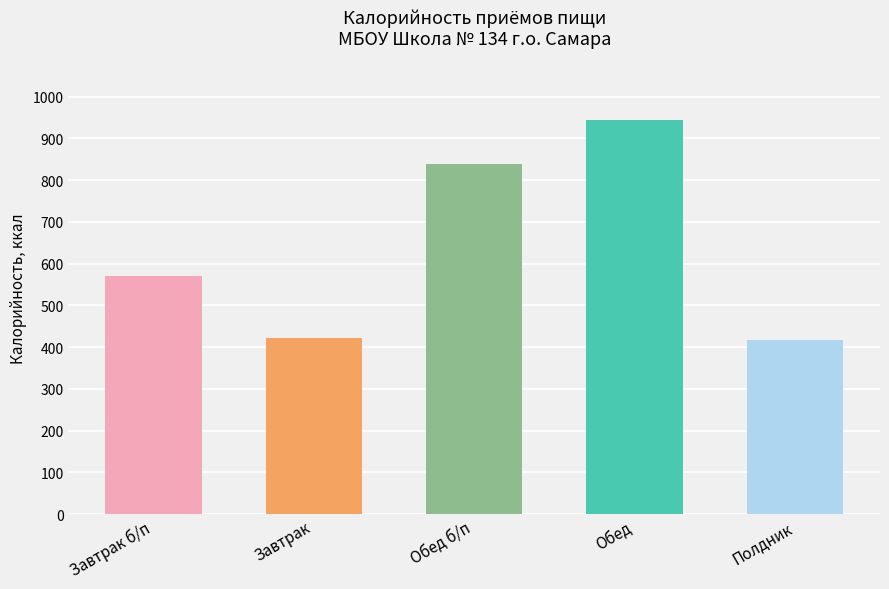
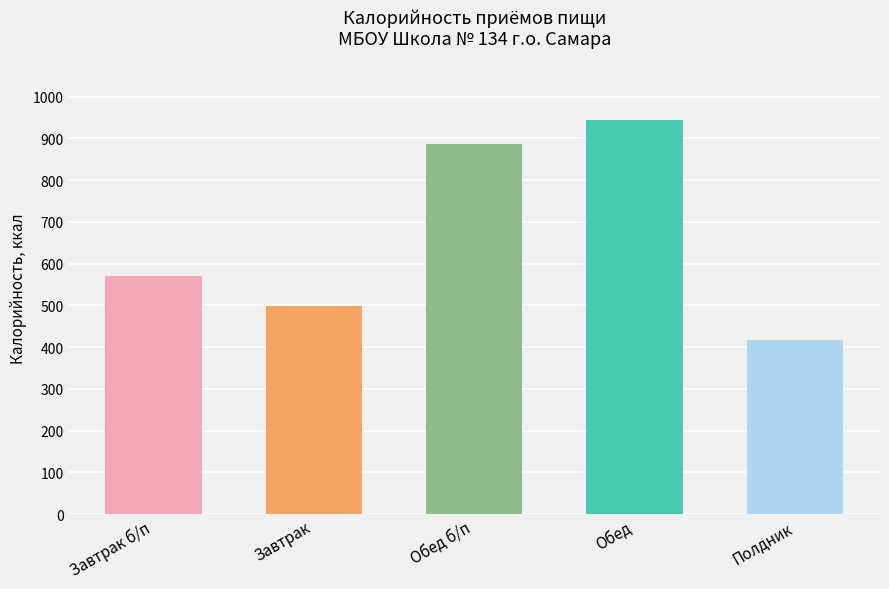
  {
    "Завтрак б/п": 570,
-   "Завтрак": 420,
-   "Обед б/п": 840,
+   "Завтрак": 500,
+   "Обед б/п": 890,
    "Обед": 940,
    "Полдник": 420
  }
